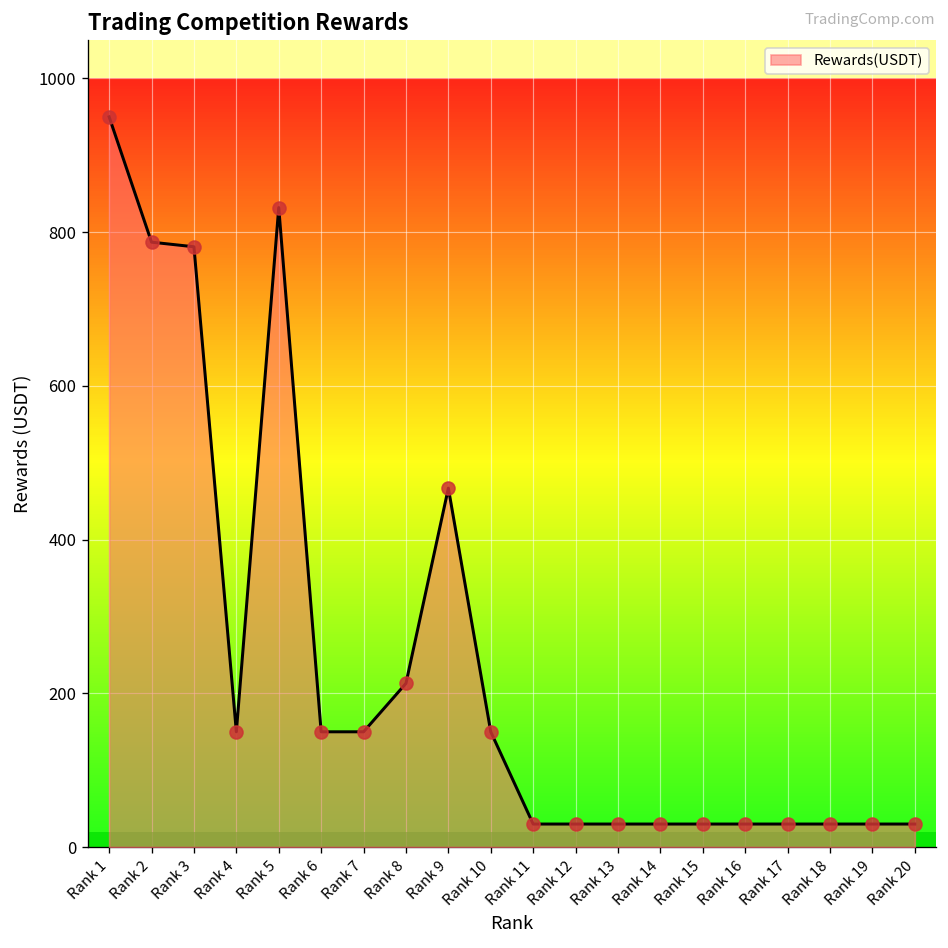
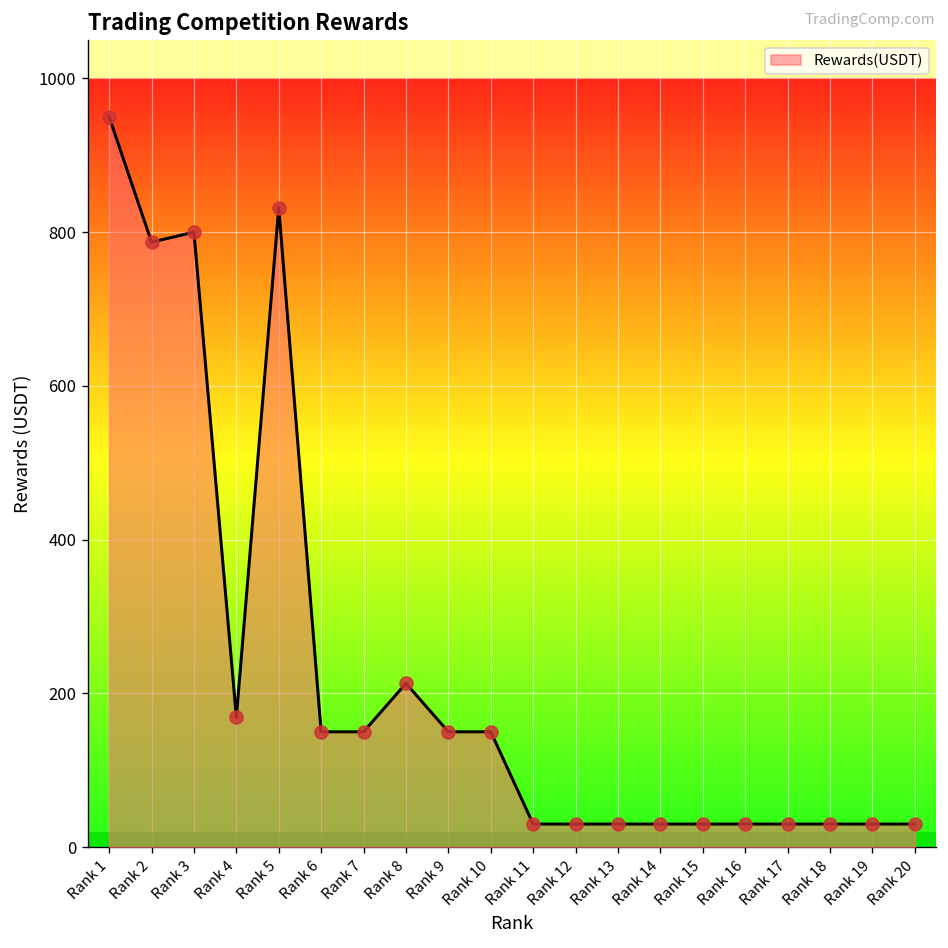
  {
    "Rank 1": 950,
    "Rank 2": 790,
-   "Rank 3": 780,
-   "Rank 4": 150,
+   "Rank 3": 800,
+   "Rank 4": 170,
    "Rank 5": 830,
    "Rank 6": 150,
    "Rank 7": 150,
    "Rank 8": 210,
-   "Rank 9": 470,
+   "Rank 9": 150,
    "Rank 10": 150,
    "Rank 11": 30,
    "Rank 12": 30,
    "Rank 13": 30,
    "Rank 14": 30,
    "Rank 15": 30,
    "Rank 16": 30,
    "Rank 17": 30,
    "Rank 18": 30,
    "Rank 19": 30,
    "Rank 20": 30
  }
